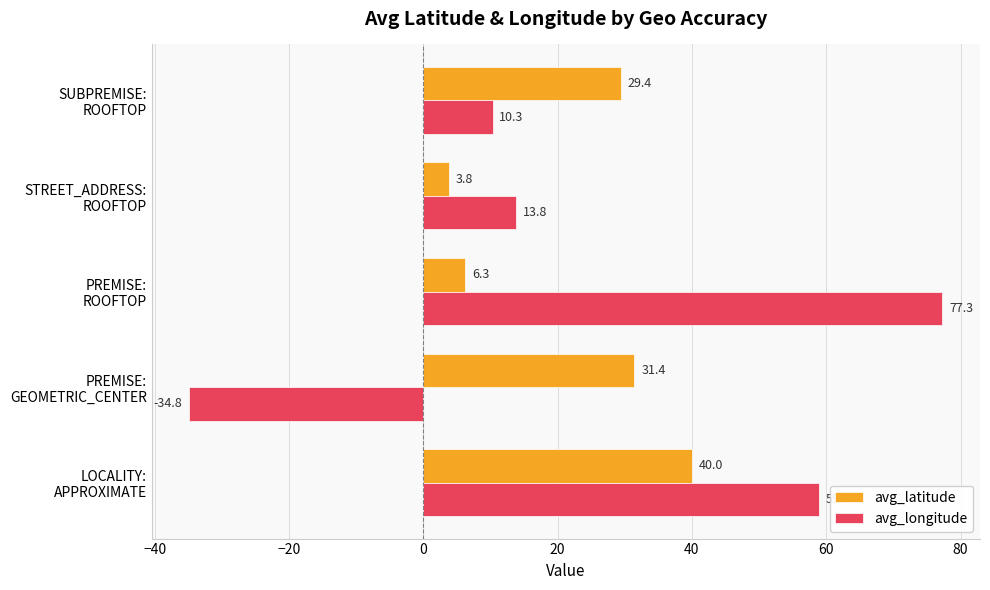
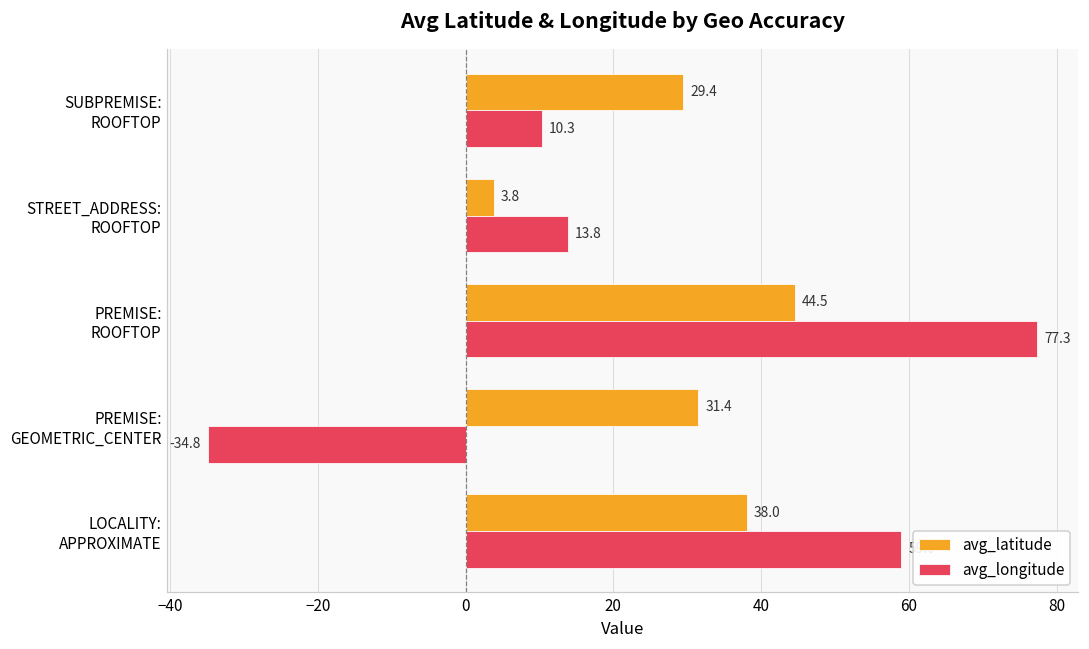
  {
    "avg_latitude": {
      "SUBPREMISE: ROOFTOP": 29.4,
      "STREET_ADDRESS: ROOFTOP": 3.8,
-     "PREMISE: ROOFTOP": 6.3,
+     "PREMISE: ROOFTOP": 44.5,
      "PREMISE: GEOMETRIC_CENTER": 31.4,
-     "LOCALITY: APPROXIMATE": 40.0
+     "LOCALITY: APPROXIMATE": 38.0
    },
    "avg_longitude": {
      "SUBPREMISE: ROOFTOP": 10.3,
      "STREET_ADDRESS: ROOFTOP": 13.8,
      "PREMISE: ROOFTOP": 77.3,
      "PREMISE: GEOMETRIC_CENTER": -34.8
    }
  }
